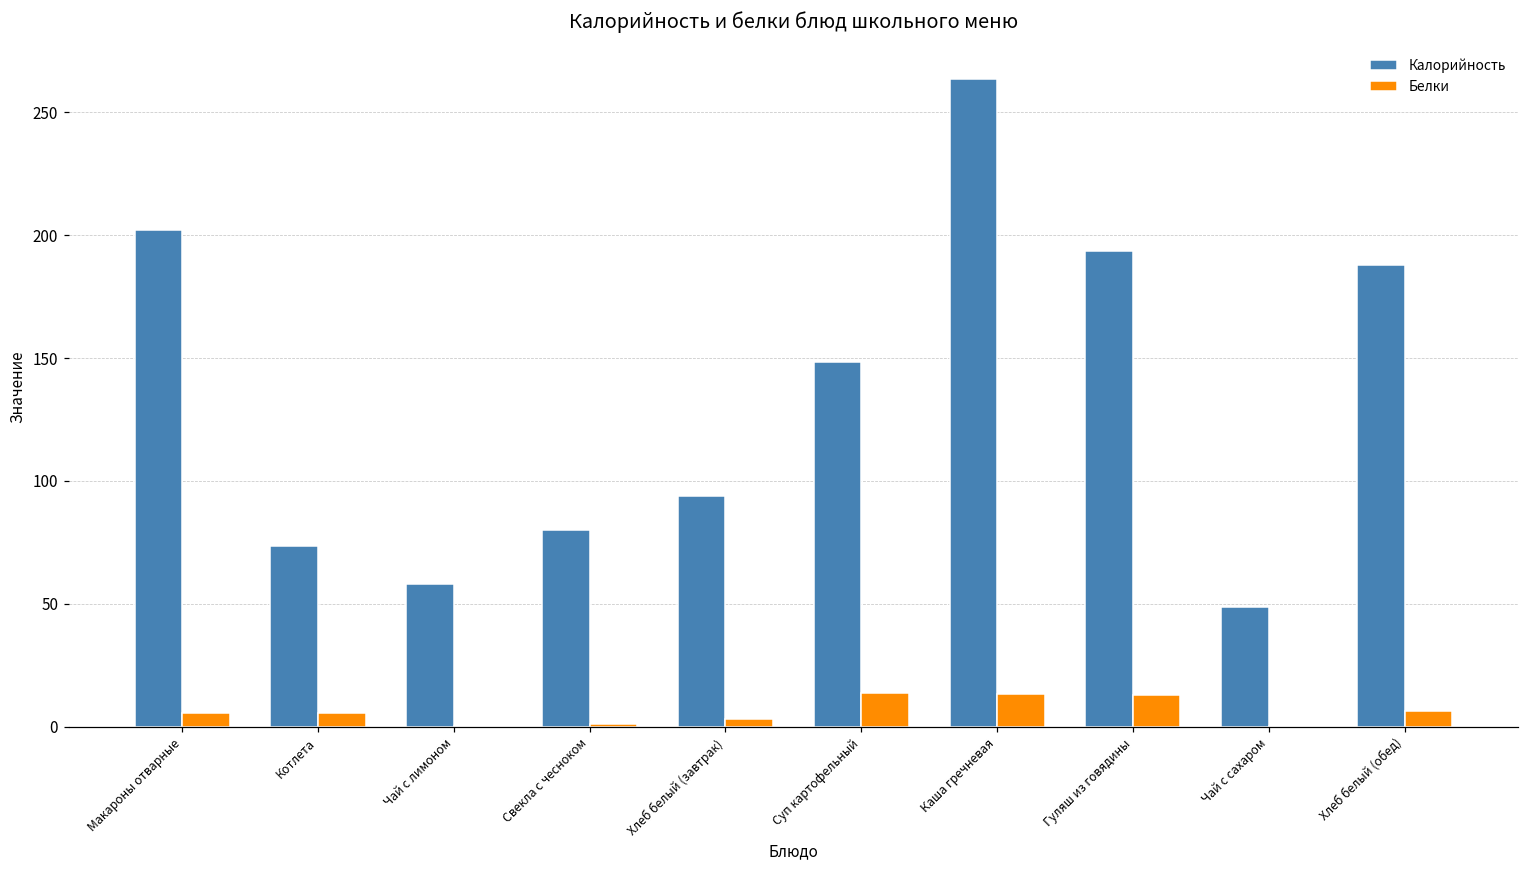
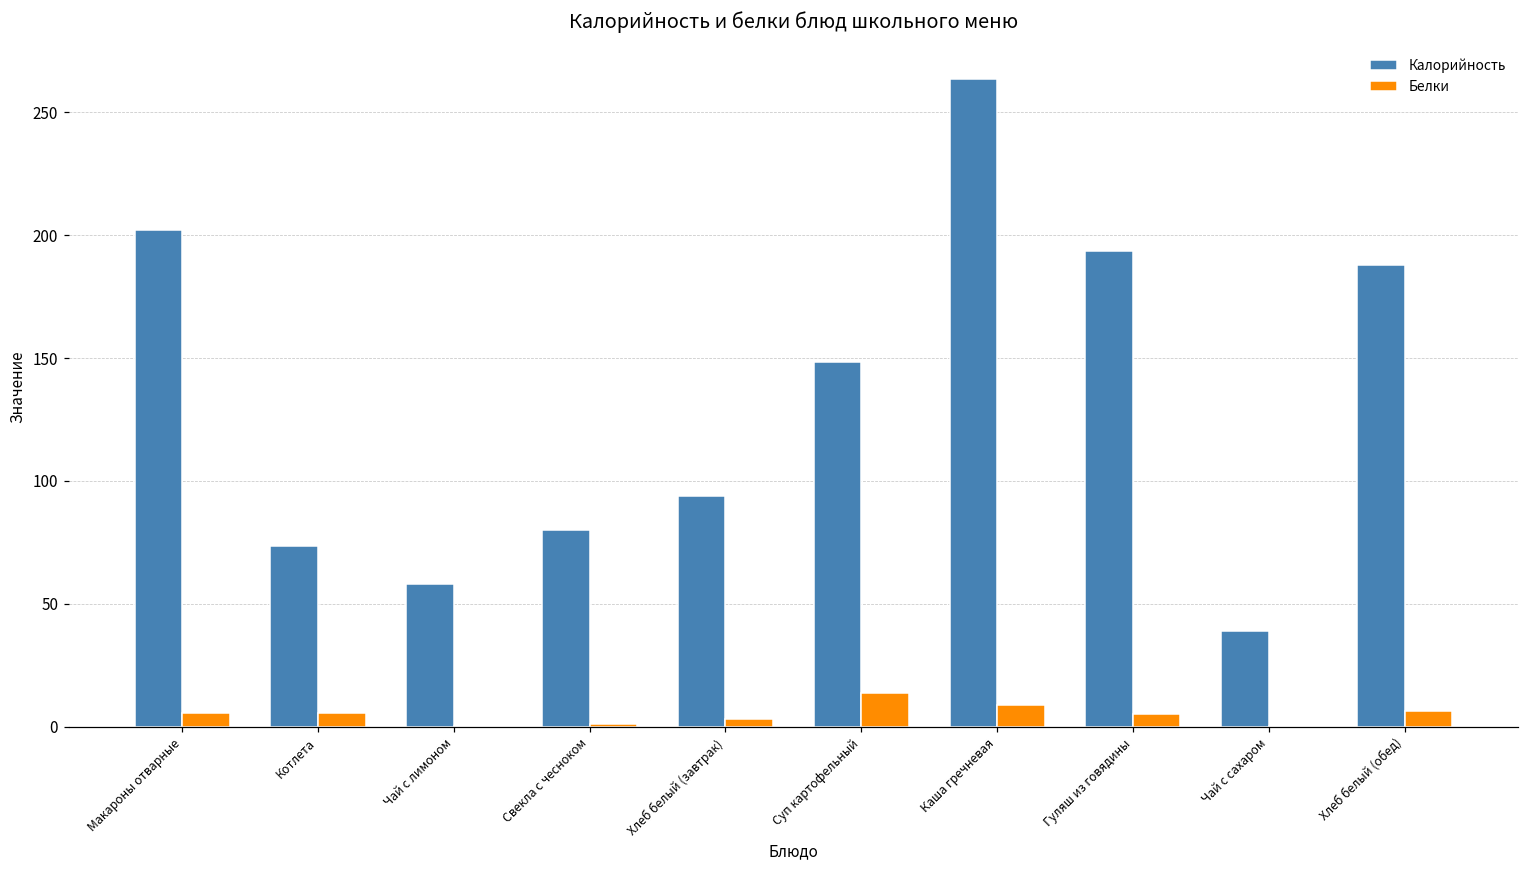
  {
    "Калорийность": {
      "Макароны отварные": 202,
      "Котлета": 73,
      "Чай с лимоном": 58,
      "Свекла с чесноком": 80,
      "Хлеб белый (завтрак)": 94,
      "Суп картофельный": 148,
      "Каша гречневая": 264,
      "Гуляш из говядины": 193,
-     "Чай с сахаром": 49,
+     "Чай с сахаром": 39,
      "Хлеб белый (обед)": 188
    },
    "Белки": {
      "Макароны отварные": 6,
      "Котлета": 6,
      "Хлеб белый (завтрак)": 3,
      "Суп картофельный": 14,
-     "Каша гречневая": 13,
-     "Гуляш из говядины": 13,
+     "Каша гречневая": 9,
+     "Гуляш из говядины": 5,
      "Хлеб белый (обед)": 6
    }
  }
